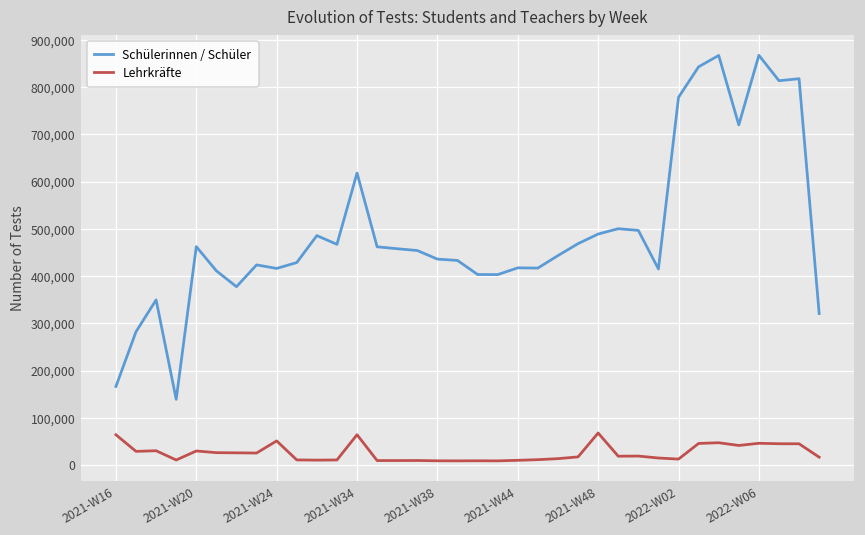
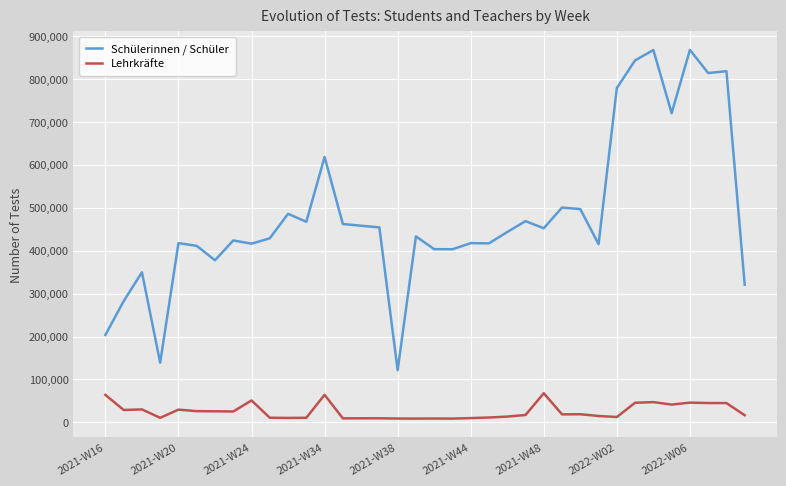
  {
    "Schülerinnen / Schüler": {
-     "2021-W16": "170,000",
-     "2021-W20": "460,000",
+     "2021-W16": "200,000",
+     "2021-W20": "420,000",
      "2021-W24": "420,000",
      "2021-W34": "620,000",
-     "2021-W38": "440,000",
+     "2021-W38": "120,000",
      "2021-W44": "420,000",
-     "2021-W48": "490,000",
+     "2021-W48": "450,000",
      "2022-W02": "780,000",
      "2022-W06": "870,000"
    },
    "Lehrkräfte": {
      "2021-W16": "60,000",
      "2021-W20": "30,000",
      "2021-W24": "50,000",
      "2021-W34": "60,000",
      "2021-W38": "10,000",
      "2021-W44": "10,000",
      "2021-W48": "70,000",
      "2022-W02": "10,000",
      "2022-W06": "50,000"
    }
  }
